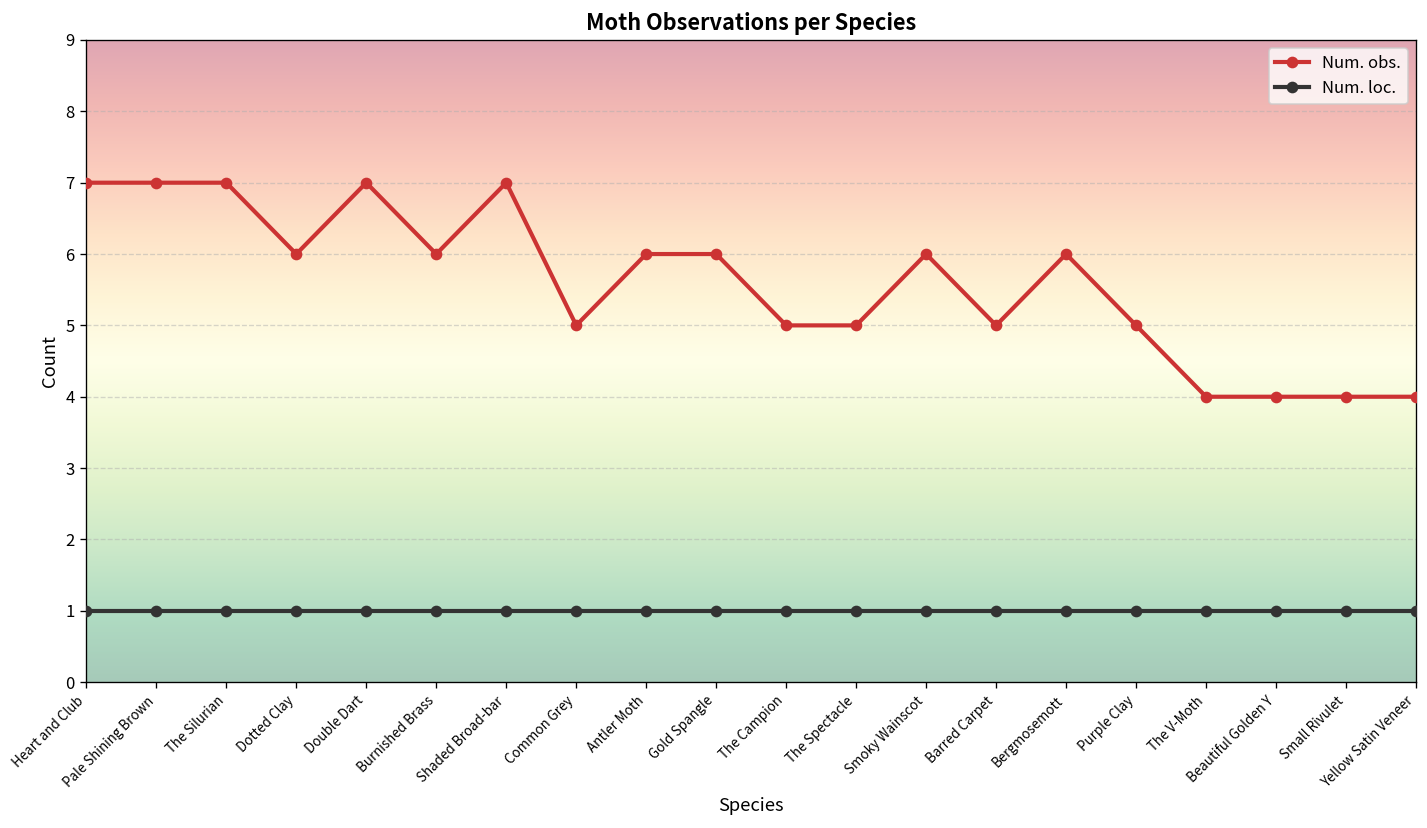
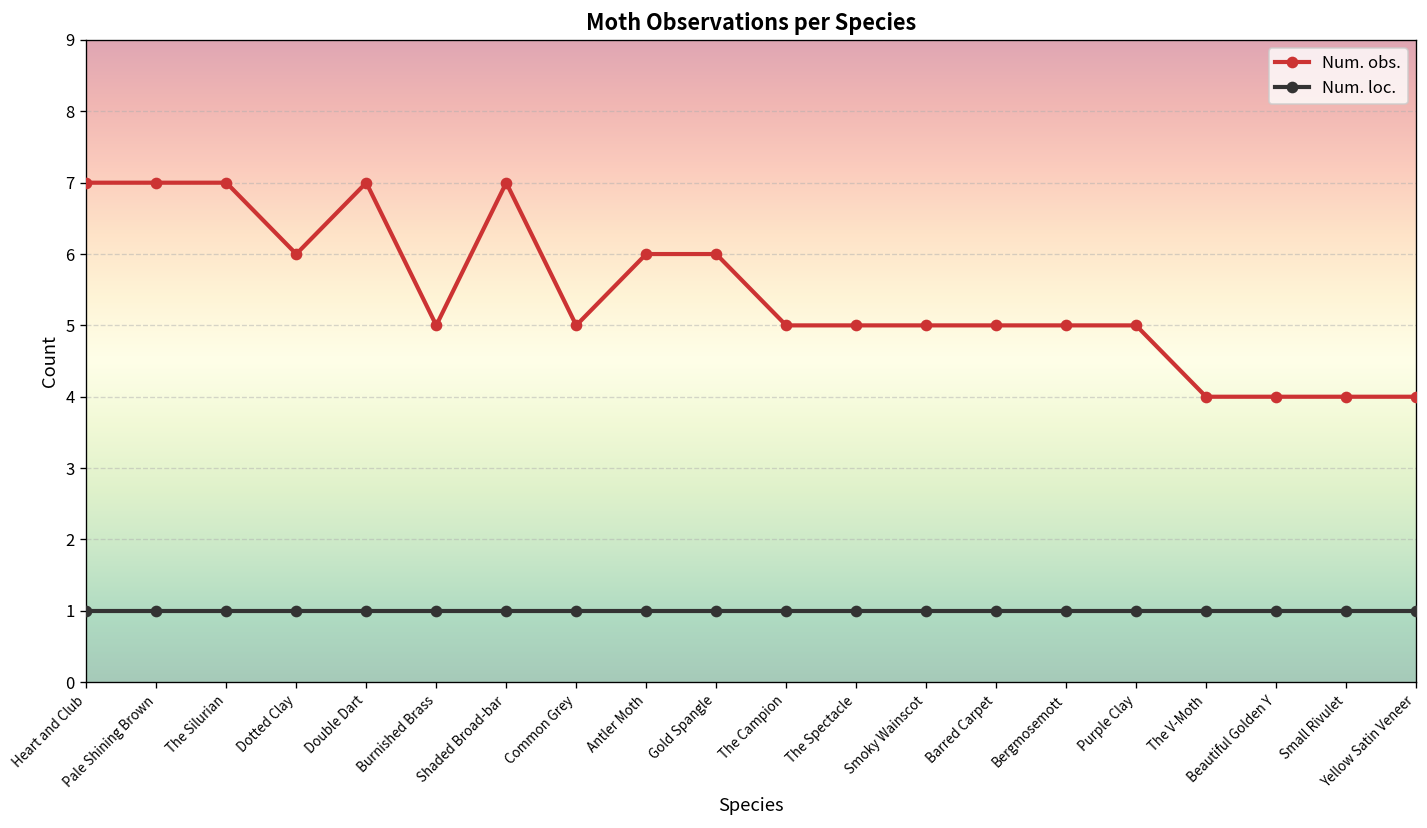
  {
    "Num. obs.": {
      "Heart and Club": 7,
      "Pale Shining Brown": 7,
      "The Silurian": 7,
      "Dotted Clay": 6,
      "Double Dart": 7,
-     "Burnished Brass": 6,
+     "Burnished Brass": 5,
      "Shaded Broad-bar": 7,
      "Common Grey": 5,
      "Antler Moth": 6,
      "Gold Spangle": 6,
      "The Campion": 5,
      "The Spectacle": 5,
-     "Smoky Wainscot": 6,
+     "Smoky Wainscot": 5,
      "Barred Carpet": 5,
-     "Bergmosemott": 6,
+     "Bergmosemott": 5,
      "Purple Clay": 5,
      "The V-Moth": 4,
      "Beautiful Golden Y": 4,
      "Small Rivulet": 4,
      "Yellow Satin Veneer": 4
    },
    "Num. loc.": {
      "Heart and Club": 1,
      "Pale Shining Brown": 1,
      "The Silurian": 1,
      "Dotted Clay": 1,
      "Double Dart": 1,
      "Burnished Brass": 1,
      "Shaded Broad-bar": 1,
      "Common Grey": 1,
      "Antler Moth": 1,
      "Gold Spangle": 1,
      "The Campion": 1,
      "The Spectacle": 1,
      "Smoky Wainscot": 1,
      "Barred Carpet": 1,
      "Bergmosemott": 1,
      "Purple Clay": 1,
      "The V-Moth": 1,
      "Beautiful Golden Y": 1,
      "Small Rivulet": 1,
      "Yellow Satin Veneer": 1
    }
  }
